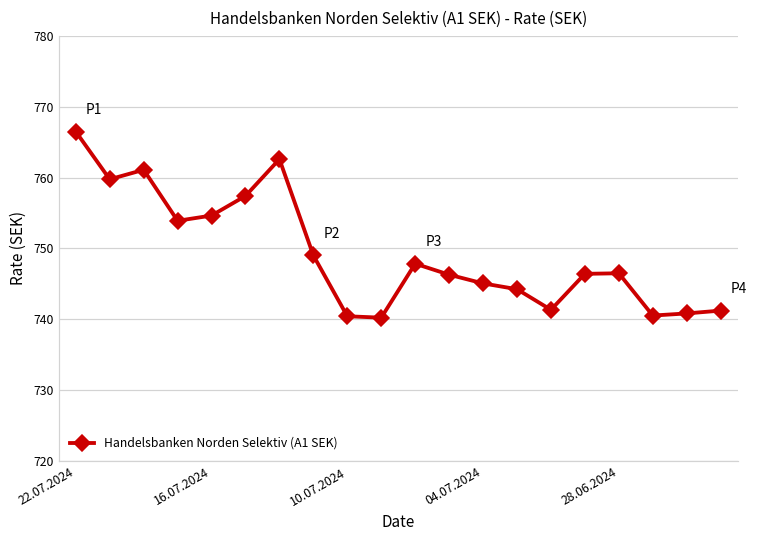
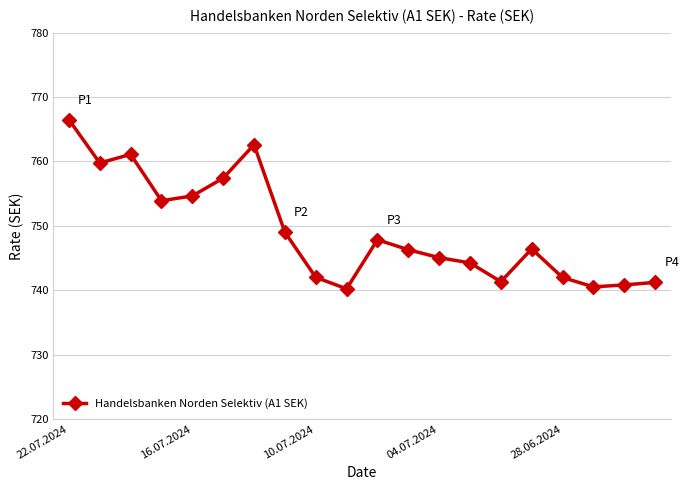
  {
    "22.07.2024": 766,
    "16.07.2024": 755,
-   "10.07.2024": 740,
+   "10.07.2024": 742,
    "04.07.2024": 745,
-   "28.06.2024": 746
+   "28.06.2024": 742
  }
